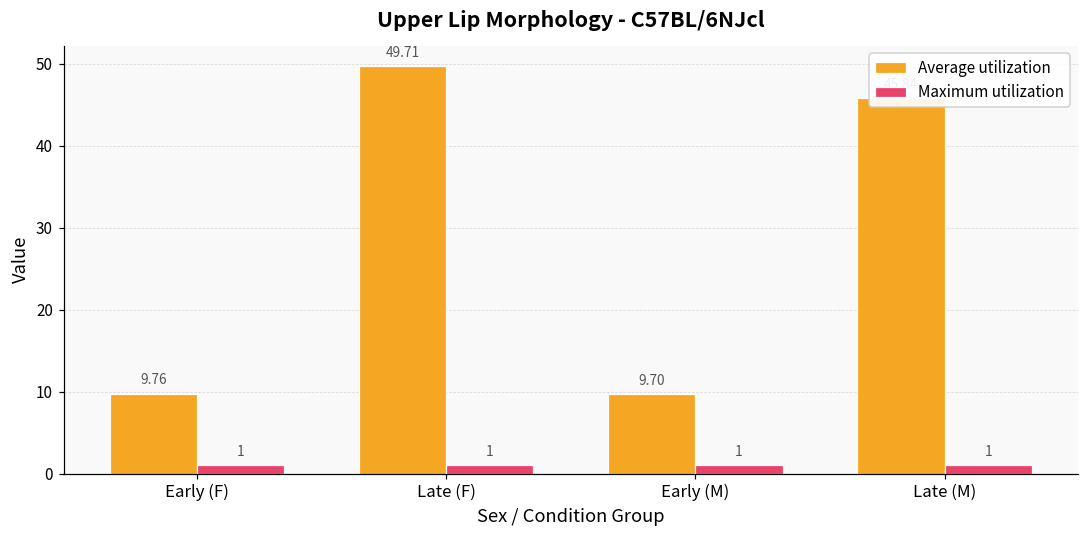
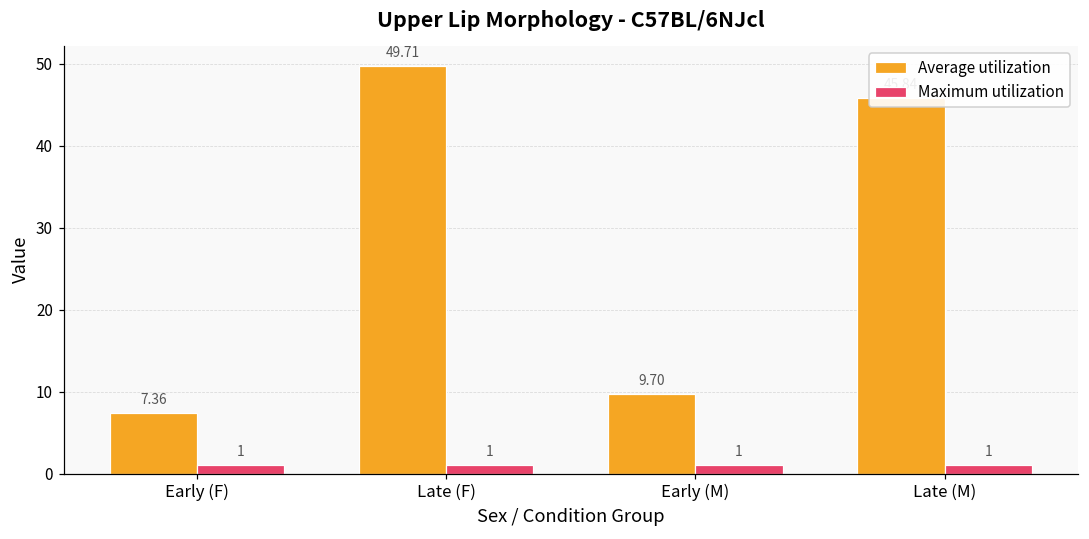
  {
    "Average utilization": {
-     "Early (F)": 9.76,
+     "Early (F)": 7.36,
      "Late (F)": 49.71,
      "Early (M)": 9.70
    },
    "Maximum utilization": {
      "Early (F)": 1,
      "Late (F)": 1,
      "Early (M)": 1,
      "Late (M)": 1
    }
  }
